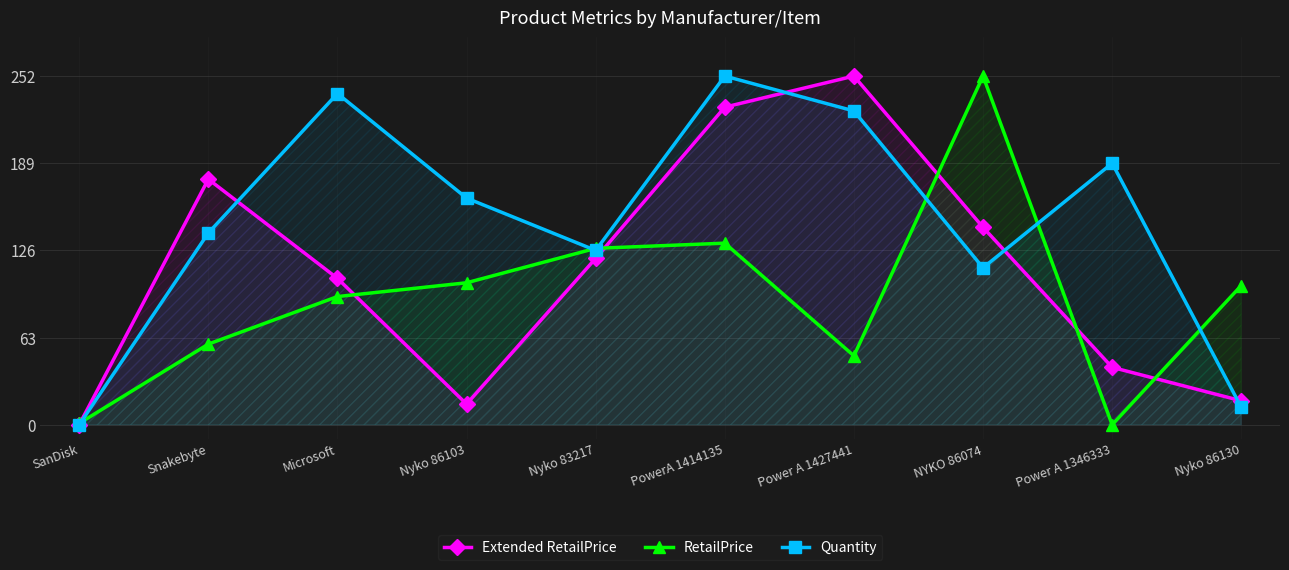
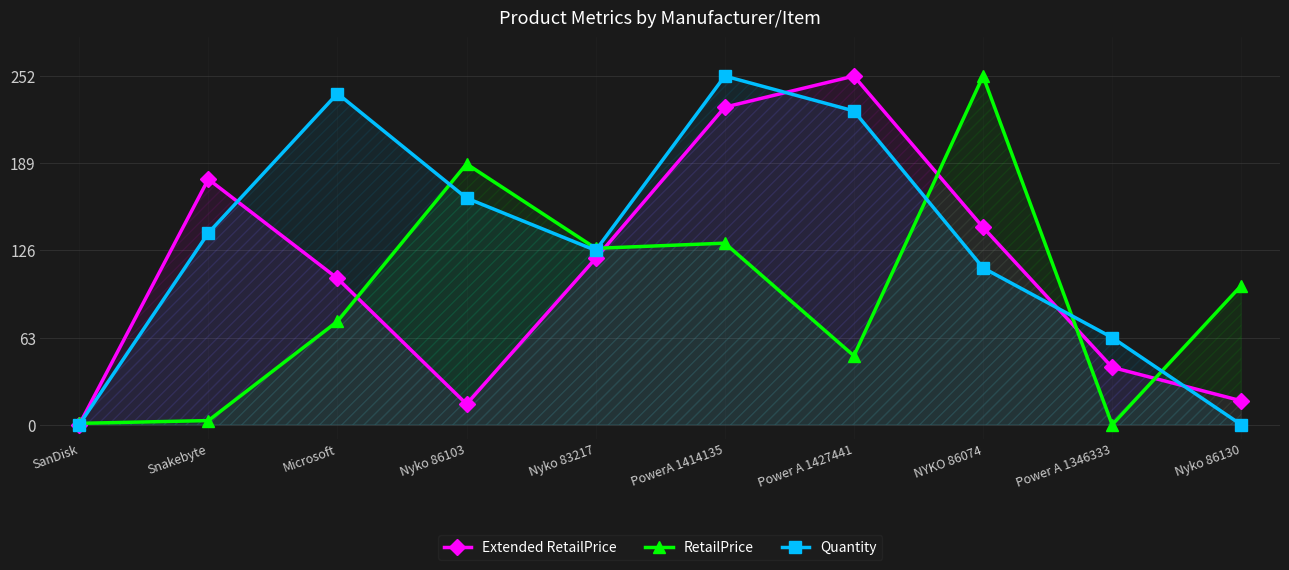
  {
    "Extended RetailPrice": {
      "Snakebyte": 177,
      "Microsoft": 106,
      "Nyko 86103": 15,
      "Nyko 83217": 120,
      "PowerA 1414135": 230,
      "Power A 1427441": 252,
      "NYKO 86074": 143,
      "Power A 1346333": 41,
      "Nyko 86130": 17
    },
    "RetailPrice": {
-     "Snakebyte": 58,
-     "Microsoft": 93,
-     "Nyko 86103": 103,
+     "Snakebyte": 3,
+     "Microsoft": 75,
+     "Nyko 86103": 189,
      "PowerA 1414135": 131,
      "Power A 1427441": 50,
      "NYKO 86074": 252,
      "Power A 1346333": 0,
      "Nyko 86130": 101
    },
    "Quantity": {
      "Snakebyte": 139,
      "Microsoft": 239,
      "Nyko 86103": 164,
      "PowerA 1414135": 252,
      "Power A 1427441": 227,
      "NYKO 86074": 113,
-     "Power A 1346333": 189,
-     "Nyko 86130": 13
+     "Power A 1346333": 63,
+     "Nyko 86130": 0
    }
  }
